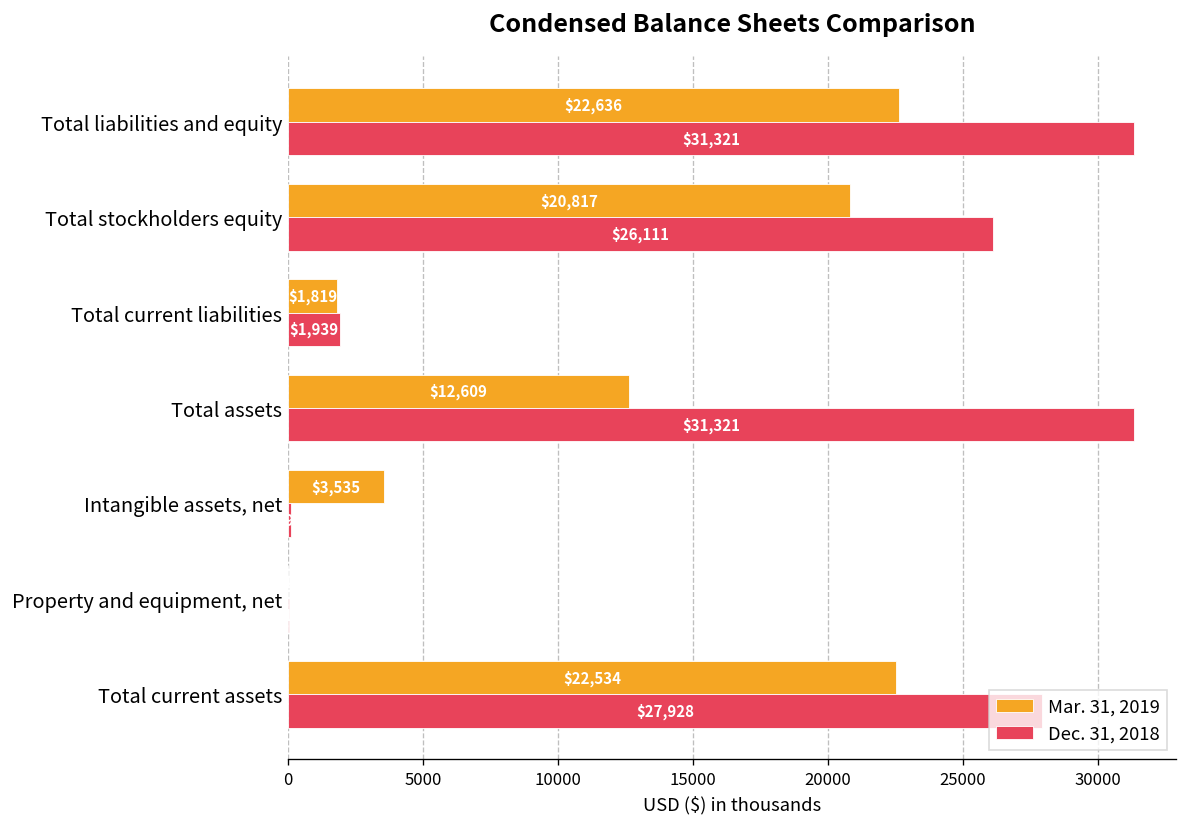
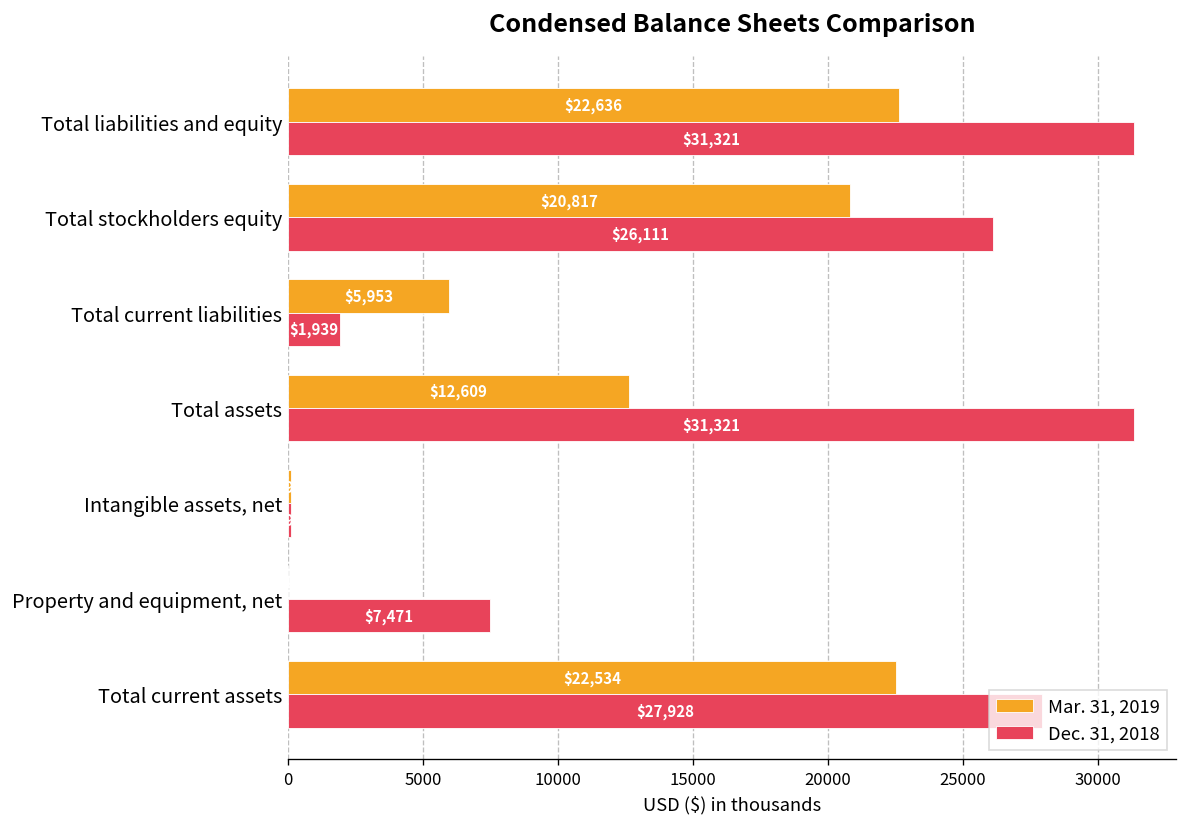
  {
    "Mar. 31, 2019": {
      "Total liabilities and equity": "$22,636",
      "Total stockholders equity": "$20,817",
-     "Total current liabilities": "$1,819",
+     "Total current liabilities": "$5,953",
      "Total assets": "$12,609",
-     "Intangible assets, net": "3500",
+     "Intangible assets, net": "100",
      "Total current assets": "$22,534"
    },
    "Dec. 31, 2018": {
-     "Property and equipment, net": "0"
+     "Property and equipment, net": "7500"
    }
  }
